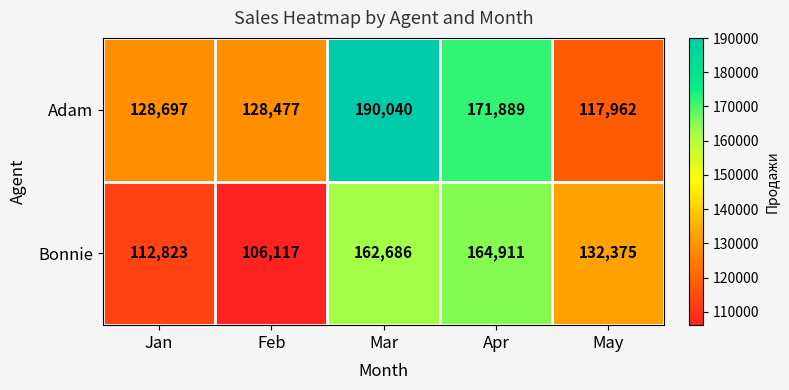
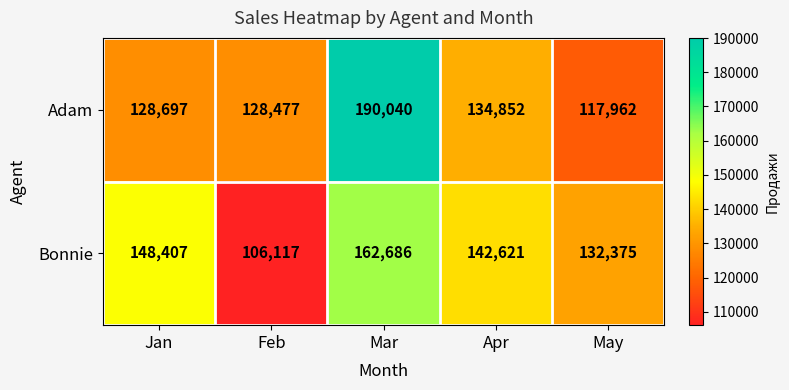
  {
    "Adam": {
      "Jan": "128,697",
      "Feb": "128,477",
      "Mar": "190,040",
-     "Apr": "171,889",
+     "Apr": "134,852",
      "May": "117,962"
    },
    "Bonnie": {
-     "Jan": "112,823",
+     "Jan": "148,407",
      "Feb": "106,117",
      "Mar": "162,686",
-     "Apr": "164,911",
+     "Apr": "142,621",
      "May": "132,375"
    }
  }
